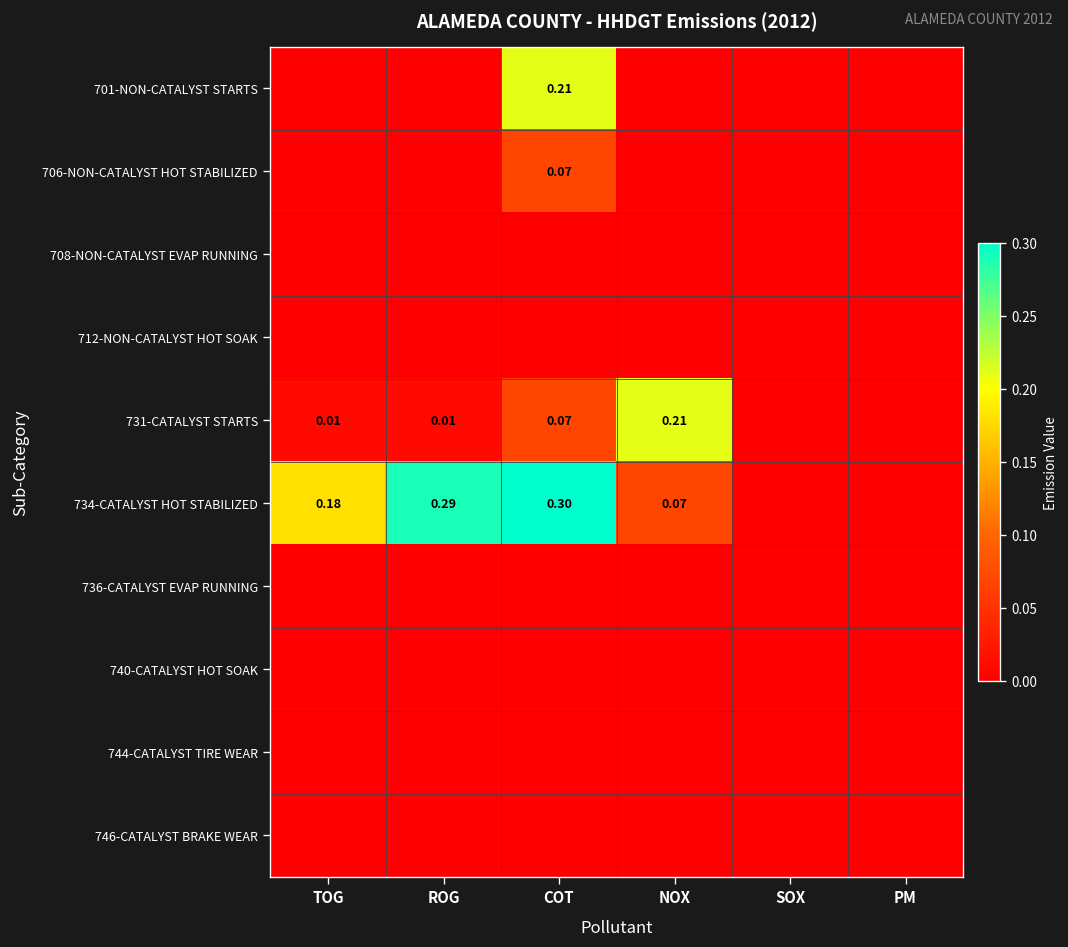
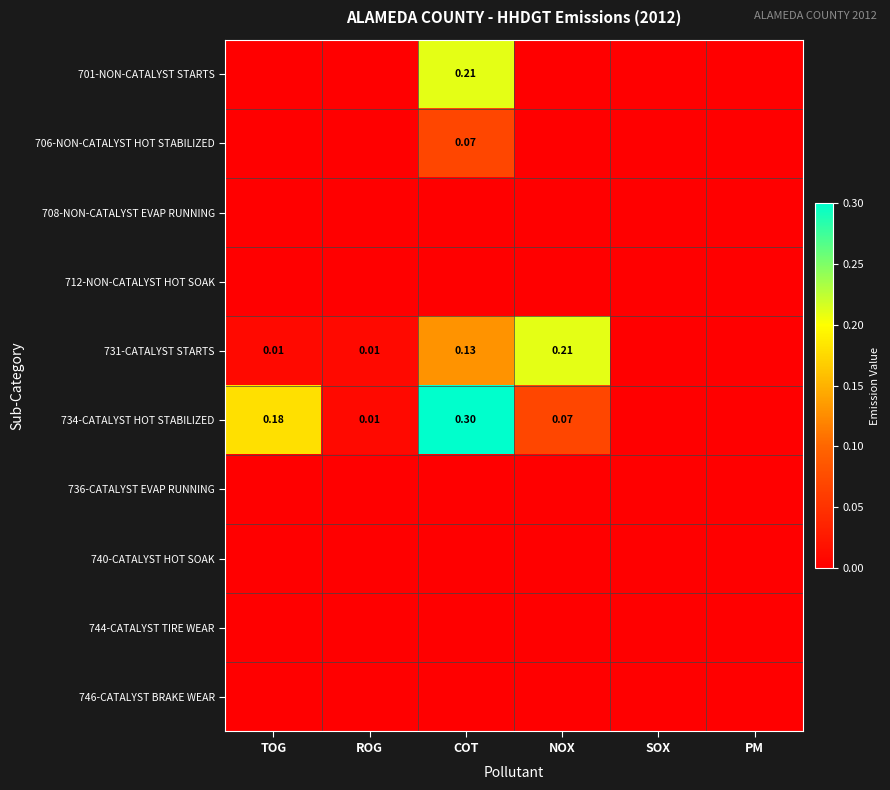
  {
    "701-NON-CATALYST STARTS": {
      "COT": 0.21
    },
    "706-NON-CATALYST HOT STABILIZED": {
      "COT": 0.07
    },
    "731-CATALYST STARTS": {
      "TOG": 0.01,
      "ROG": 0.01,
-     "COT": 0.07,
+     "COT": 0.13,
      "NOX": 0.21
    },
    "734-CATALYST HOT STABILIZED": {
      "TOG": 0.18,
-     "ROG": 0.29,
+     "ROG": 0.01,
      "COT": 0.30,
      "NOX": 0.07
    }
  }
